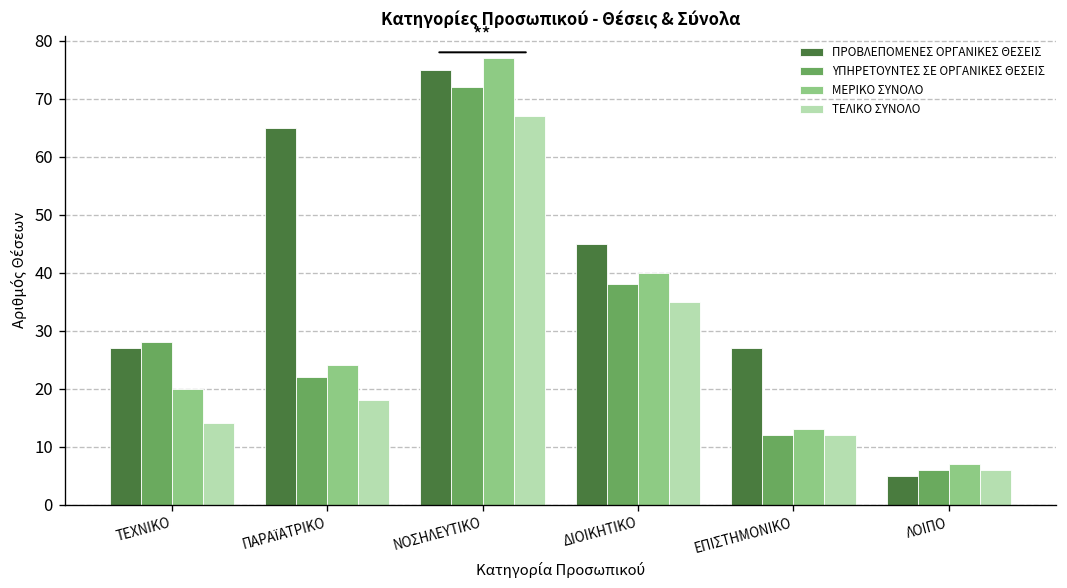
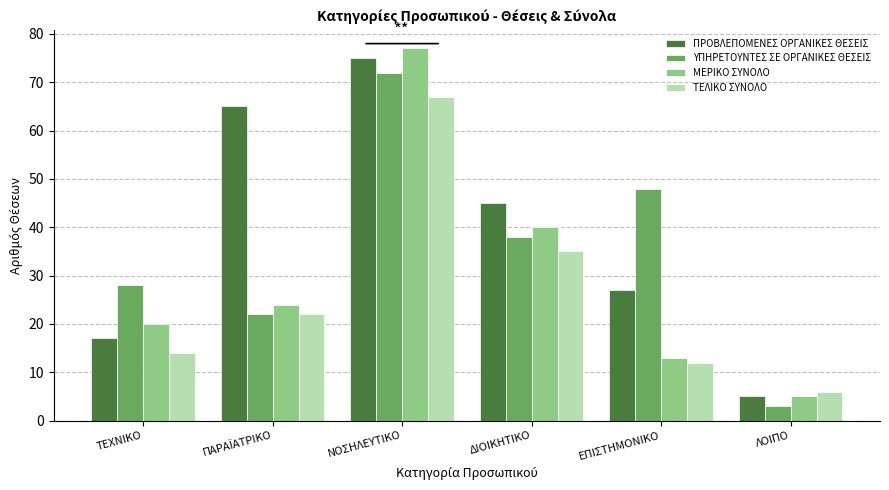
  {
    "ΠΡΟΒΛΕΠΟΜΕΝΕΣ ΟΡΓΑΝΙΚΕΣ ΘΕΣΕΙΣ": {
-     "ΤΕΧΝΙΚΟ": 27,
+     "ΤΕΧΝΙΚΟ": 17,
      "ΠΑΡΑΪΑΤΡΙΚΟ": 65,
      "ΝΟΣΗΛΕΥΤΙΚΟ": 75,
      "ΔΙΟΙΚΗΤΙΚΟ": 45,
      "ΕΠΙΣΤΗΜΟΝΙΚΟ": 27,
      "ΛΟΙΠΟ": 5
    },
    "ΥΠΗΡΕΤΟΥΝΤΕΣ ΣΕ ΟΡΓΑΝΙΚΕΣ ΘΕΣΕΙΣ": {
      "ΤΕΧΝΙΚΟ": 28,
      "ΠΑΡΑΪΑΤΡΙΚΟ": 22,
      "ΝΟΣΗΛΕΥΤΙΚΟ": 72,
      "ΔΙΟΙΚΗΤΙΚΟ": 38,
-     "ΕΠΙΣΤΗΜΟΝΙΚΟ": 12,
-     "ΛΟΙΠΟ": 6
+     "ΕΠΙΣΤΗΜΟΝΙΚΟ": 48,
+     "ΛΟΙΠΟ": 3
    },
    "ΜΕΡΙΚΟ ΣΥΝΟΛΟ": {
      "ΤΕΧΝΙΚΟ": 20,
      "ΠΑΡΑΪΑΤΡΙΚΟ": 24,
      "ΝΟΣΗΛΕΥΤΙΚΟ": 77,
      "ΔΙΟΙΚΗΤΙΚΟ": 40,
      "ΕΠΙΣΤΗΜΟΝΙΚΟ": 13,
-     "ΛΟΙΠΟ": 7
+     "ΛΟΙΠΟ": 5
    },
    "ΤΕΛΙΚΟ ΣΥΝΟΛΟ": {
      "ΤΕΧΝΙΚΟ": 14,
-     "ΠΑΡΑΪΑΤΡΙΚΟ": 18,
+     "ΠΑΡΑΪΑΤΡΙΚΟ": 22,
      "ΝΟΣΗΛΕΥΤΙΚΟ": 67,
      "ΔΙΟΙΚΗΤΙΚΟ": 35,
      "ΕΠΙΣΤΗΜΟΝΙΚΟ": 12,
      "ΛΟΙΠΟ": 6
    }
  }
